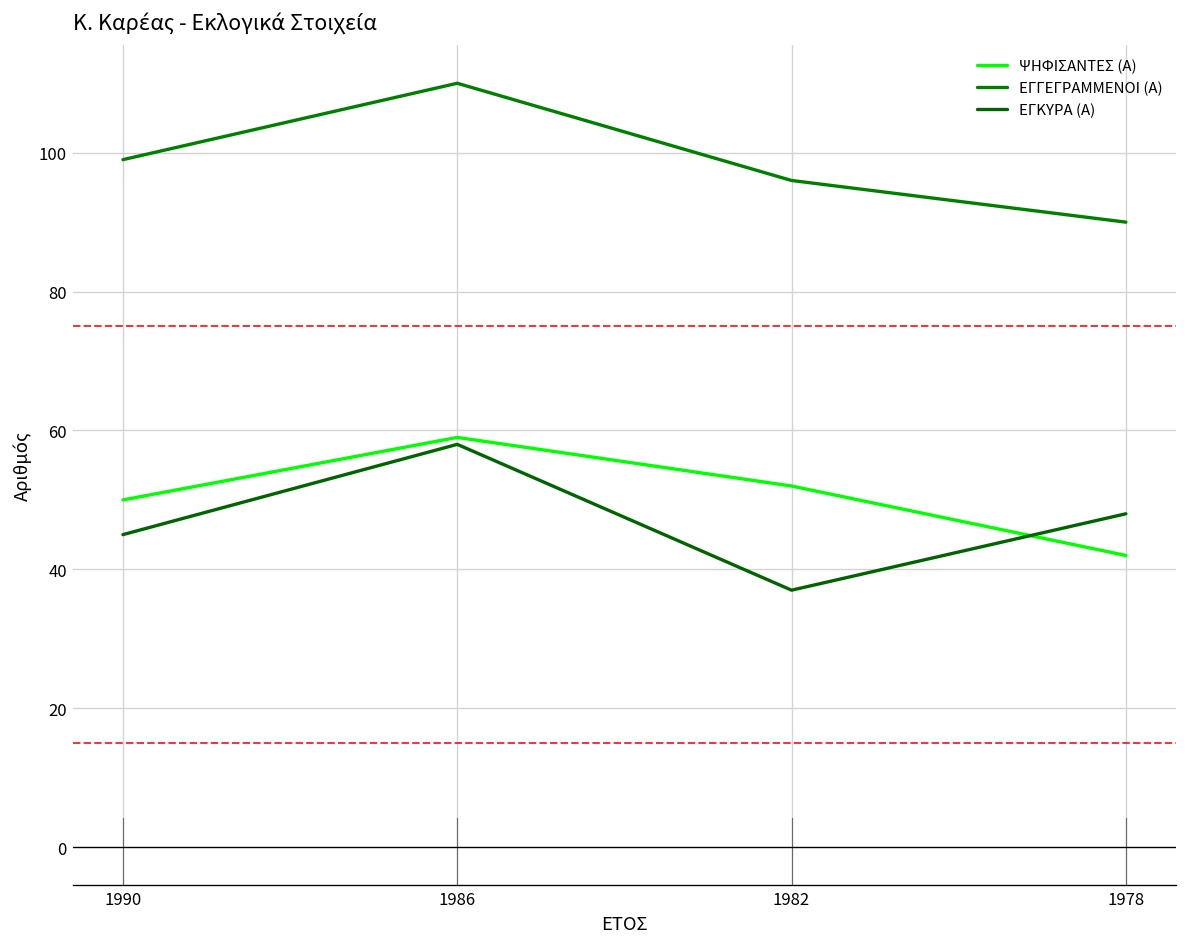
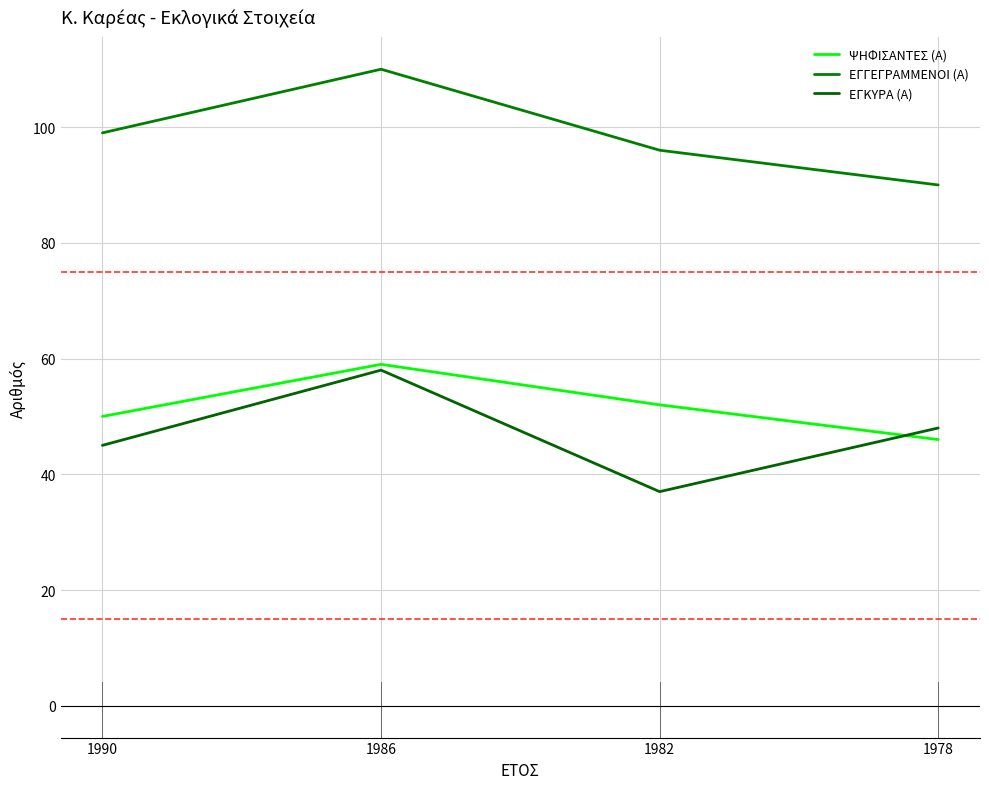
  {
    "ΨΗΦΙΣΑΝΤΕΣ (Α)": {
      "1990": 50,
      "1986": 59,
      "1982": 52,
-     "1978": 42
+     "1978": 46
    }
  }
